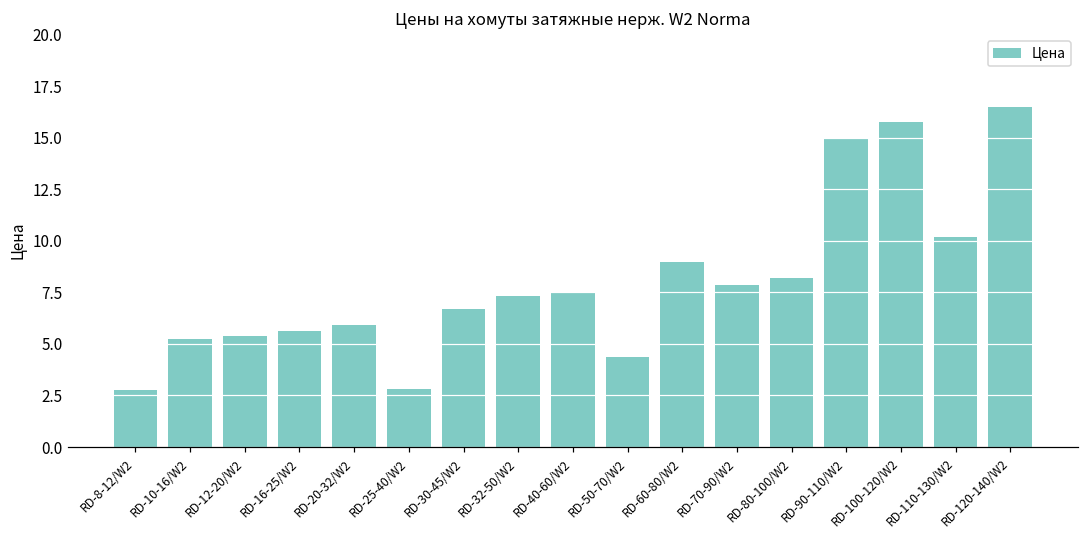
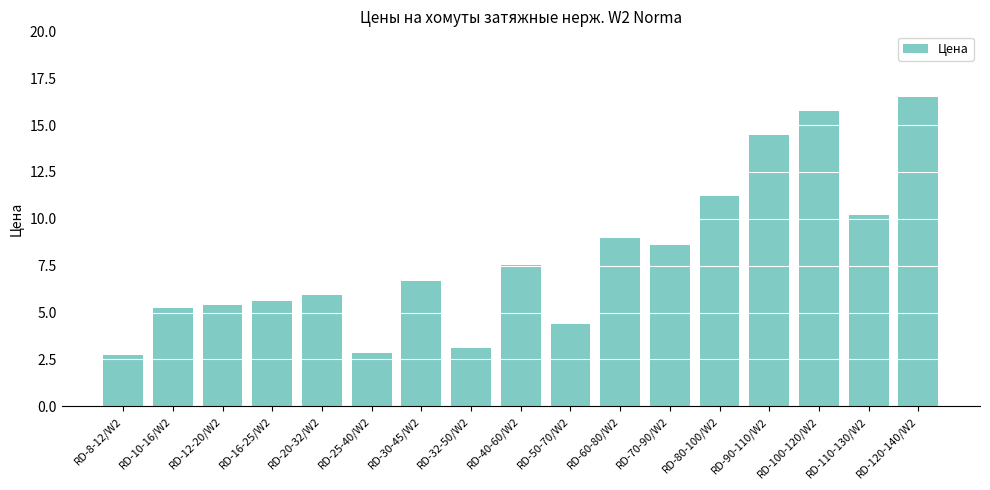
  {
    "RD-8-12/W2": 2.8,
    "RD-10-16/W2": 5.3,
    "RD-12-20/W2": 5.4,
    "RD-16-25/W2": 5.6,
    "RD-20-32/W2": 5.9,
    "RD-25-40/W2": 2.8,
    "RD-30-45/W2": 6.7,
-   "RD-32-50/W2": 7.3,
+   "RD-32-50/W2": 3.1,
    "RD-40-60/W2": 7.5,
    "RD-50-70/W2": 4.4,
    "RD-60-80/W2": 9.0,
-   "RD-70-90/W2": 7.9,
-   "RD-80-100/W2": 8.2,
-   "RD-90-110/W2": 15.0,
+   "RD-70-90/W2": 8.6,
+   "RD-80-100/W2": 11.2,
+   "RD-90-110/W2": 14.5,
    "RD-100-120/W2": 15.8,
    "RD-110-130/W2": 10.2,
    "RD-120-140/W2": 16.5
  }
